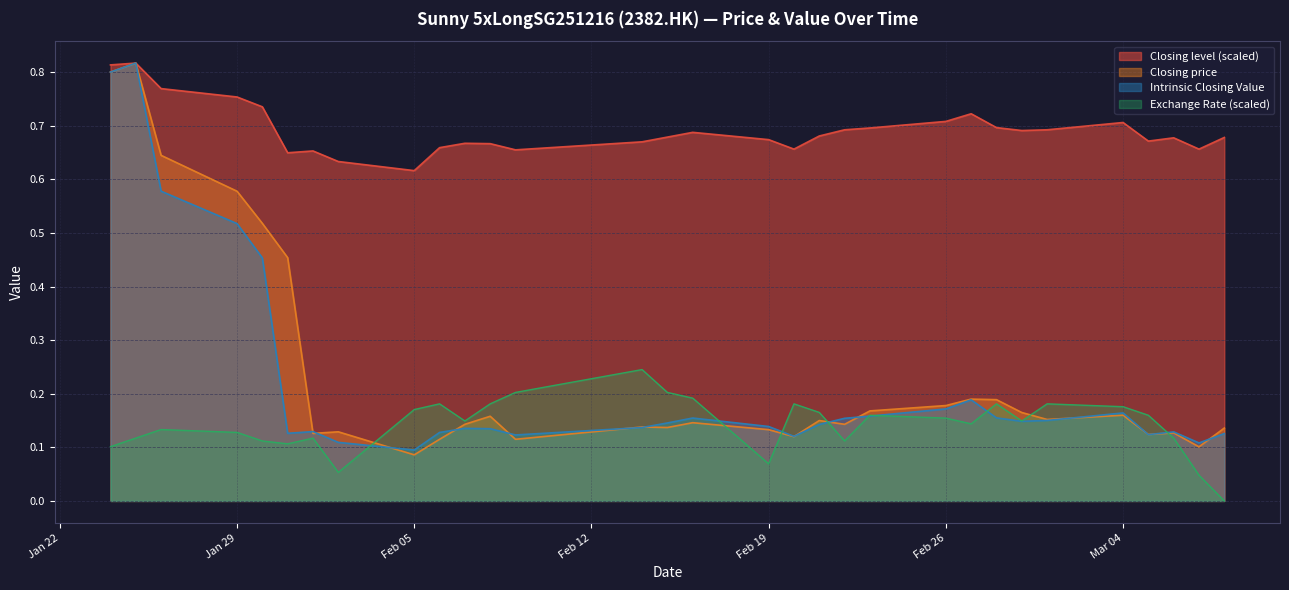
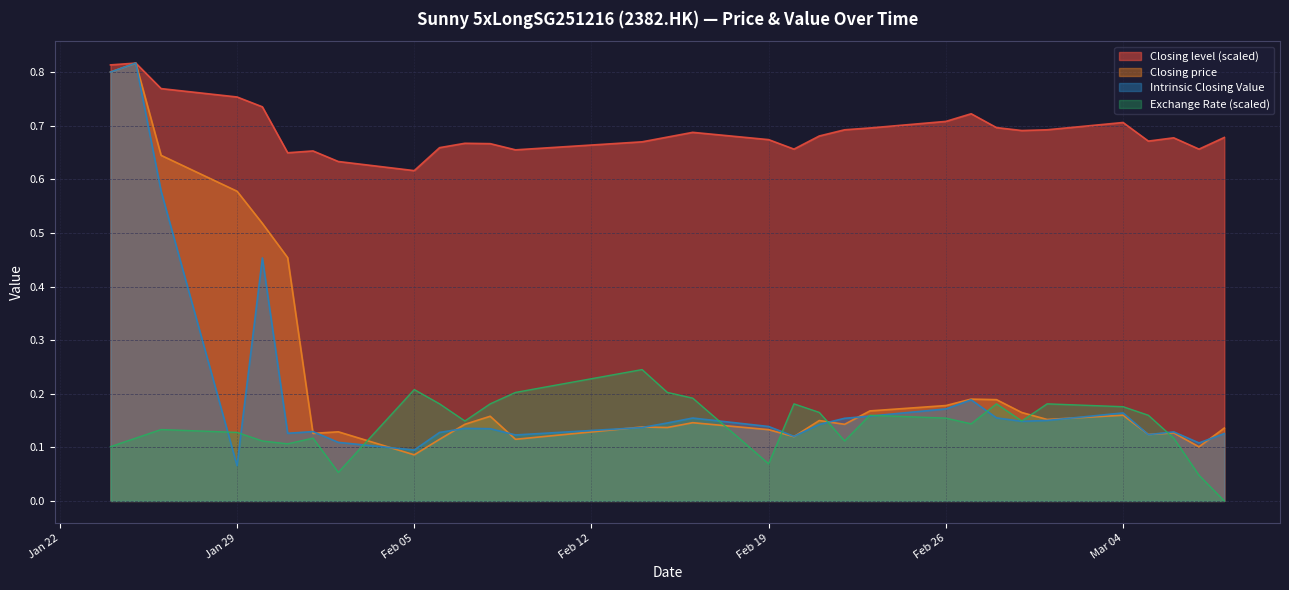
  {
    "Intrinsic Closing Value": {
-     "Jan 29": 0.52,
+     "Jan 29": 0.07,
      "Feb 05": 0.10,
      "Feb 19": 0.14,
      "Feb 26": 0.17
    },
    "Exchange Rate (scaled)": {
      "Jan 29": 0.13,
-     "Feb 05": 0.17,
+     "Feb 05": 0.21,
      "Feb 19": 0.07,
      "Feb 26": 0.15,
      "Mar 04": 0.18
    }
  }
